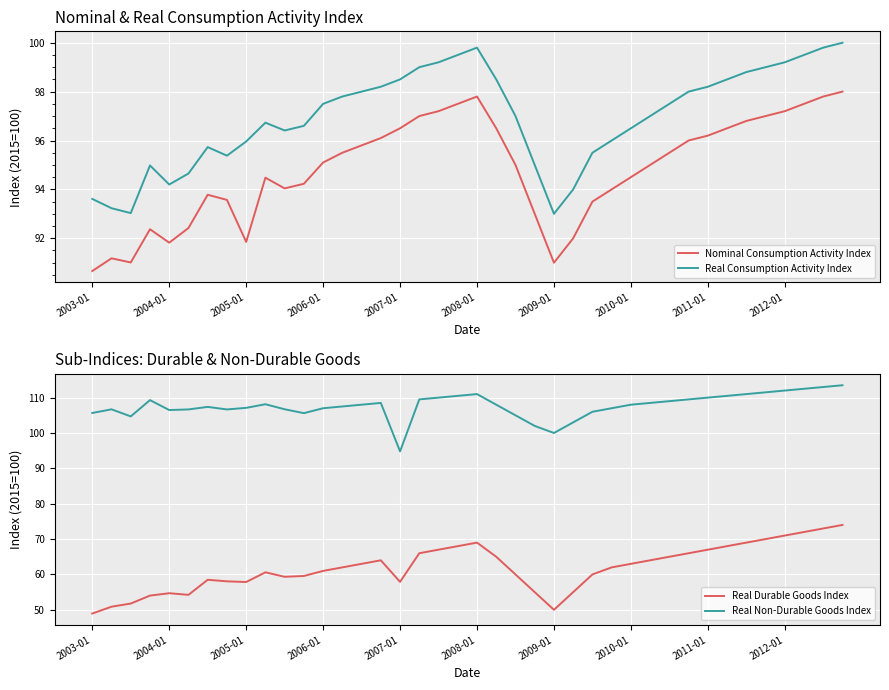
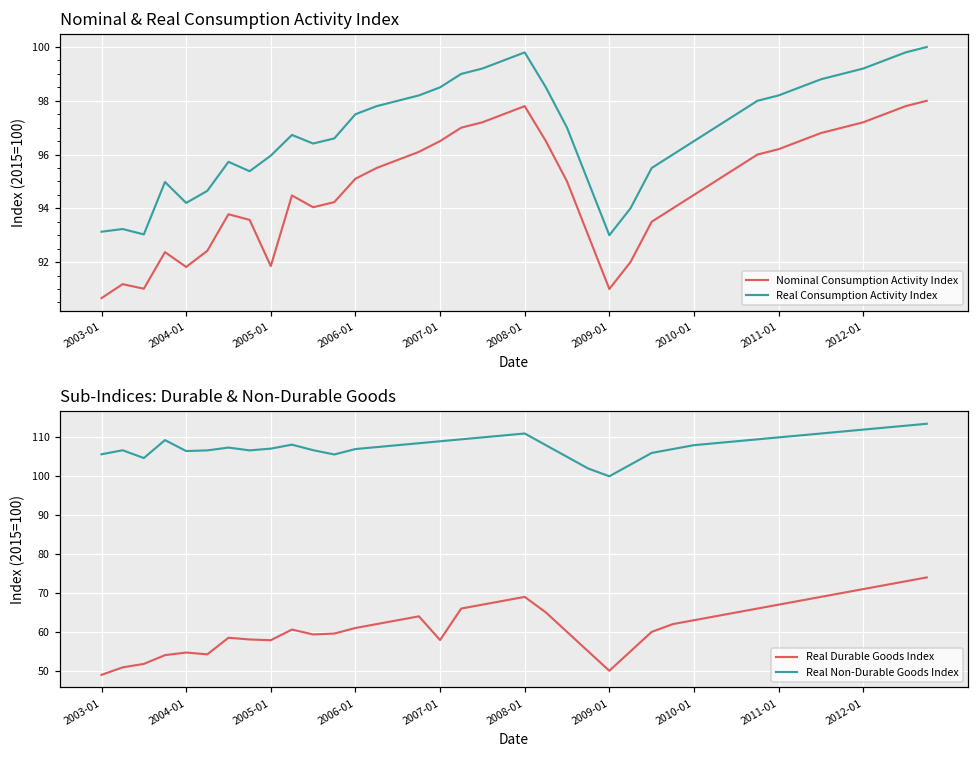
  {
    "Nominal & Real Consumption Activity Index": {
      "Nominal Consumption Activity Index": {
        "2003-01": 90.7,
        "2004-01": 91.8,
        "2005-01": 91.9,
        "2006-01": 95.1,
        "2007-01": 96.5,
        "2008-01": 97.8,
        "2009-01": 91.0,
        "2010-01": 94.5,
        "2011-01": 96.2,
        "2012-01": 97.2
      },
      "Real Consumption Activity Index": {
-       "2003-01": 93.6,
+       "2003-01": 93.1,
        "2004-01": 94.2,
        "2005-01": 96.0,
        "2006-01": 97.5,
        "2007-01": 98.5,
        "2008-01": 99.8,
        "2009-01": 93.0,
        "2010-01": 96.5,
        "2011-01": 98.2,
        "2012-01": 99.2
      }
    },
    "Sub-Indices: Durable & Non-Durable Goods": {
      "Real Durable Goods Index": {
        "2003-01": 49,
        "2004-01": 55,
        "2005-01": 58,
        "2006-01": 61,
        "2007-01": 58,
        "2008-01": 69,
        "2009-01": 50,
        "2010-01": 63,
        "2011-01": 67,
        "2012-01": 71
      },
      "Real Non-Durable Goods Index": {
        "2003-01": 106,
        "2004-01": 106,
        "2005-01": 107,
        "2006-01": 107,
-       "2007-01": 95,
+       "2007-01": 109,
        "2008-01": 111,
        "2009-01": 100,
        "2010-01": 108,
        "2011-01": 110,
        "2012-01": 112
      }
    }
  }
